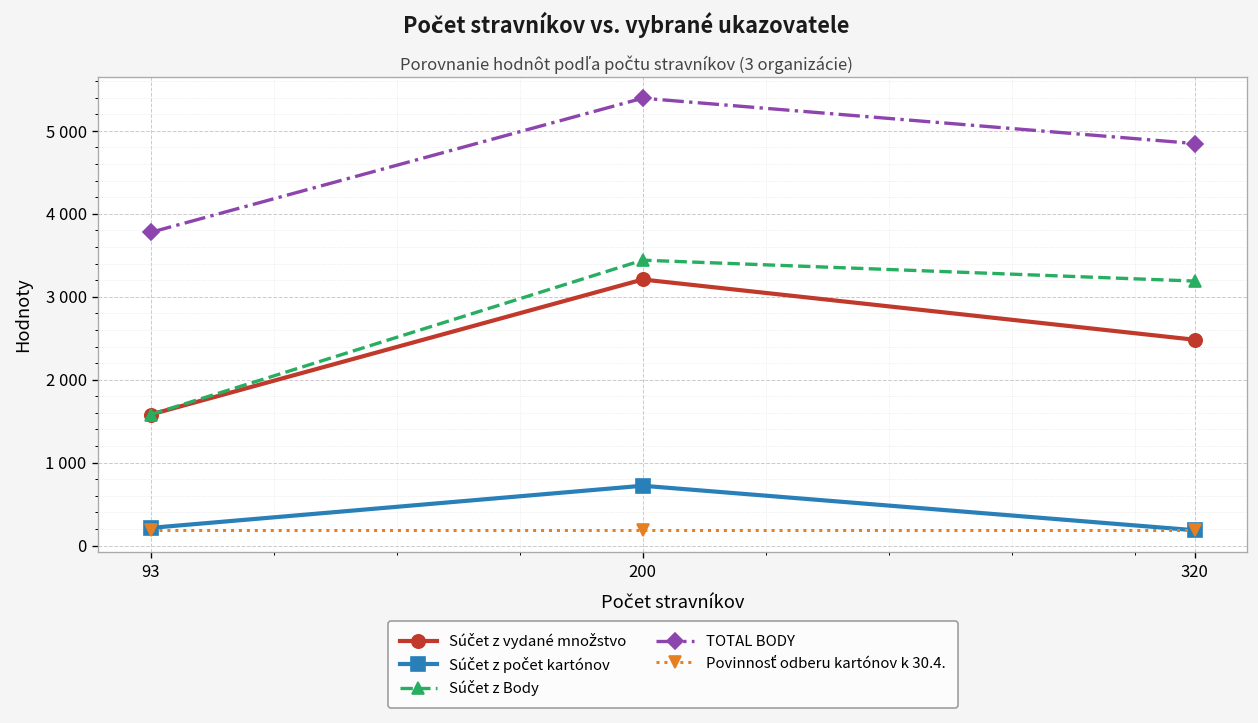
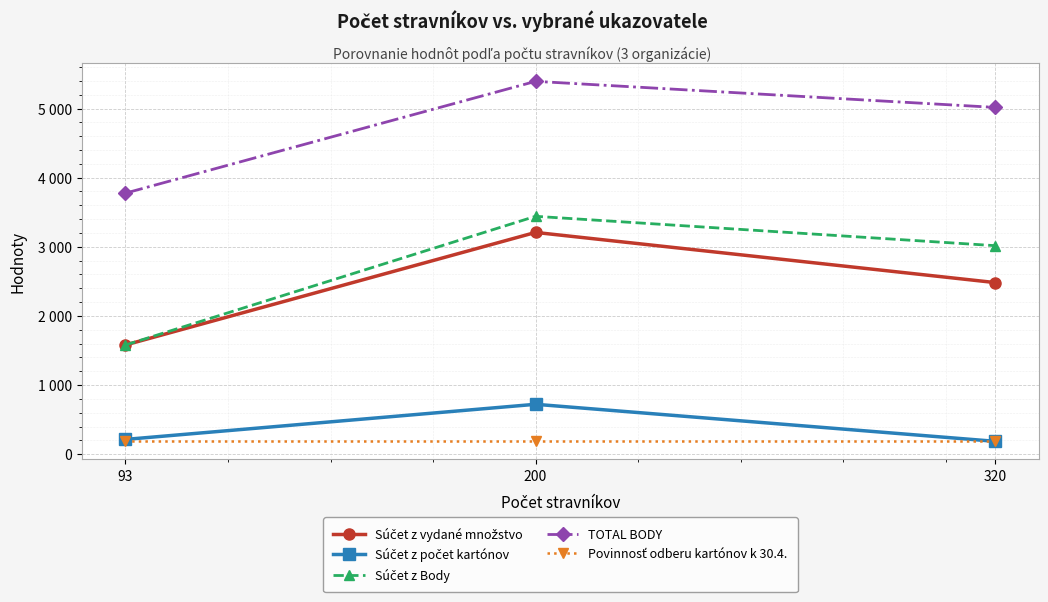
  {
    "Súčet z vydané množstvo": {
      "200": 3200,
      "320": 2500
    },
    "Súčet z počet kartónov": {
      "200": 700
    },
    "Súčet z Body": {
      "200": 3400,
-     "320": 3200
+     "320": 3000
    },
    "TOTAL BODY": {
      "93": 3800,
      "200": 5400,
-     "320": 4800
+     "320": 5000
    },
    "Povinnosť odberu kartónov k 30.4.": {
      "200": 200
    }
  }
